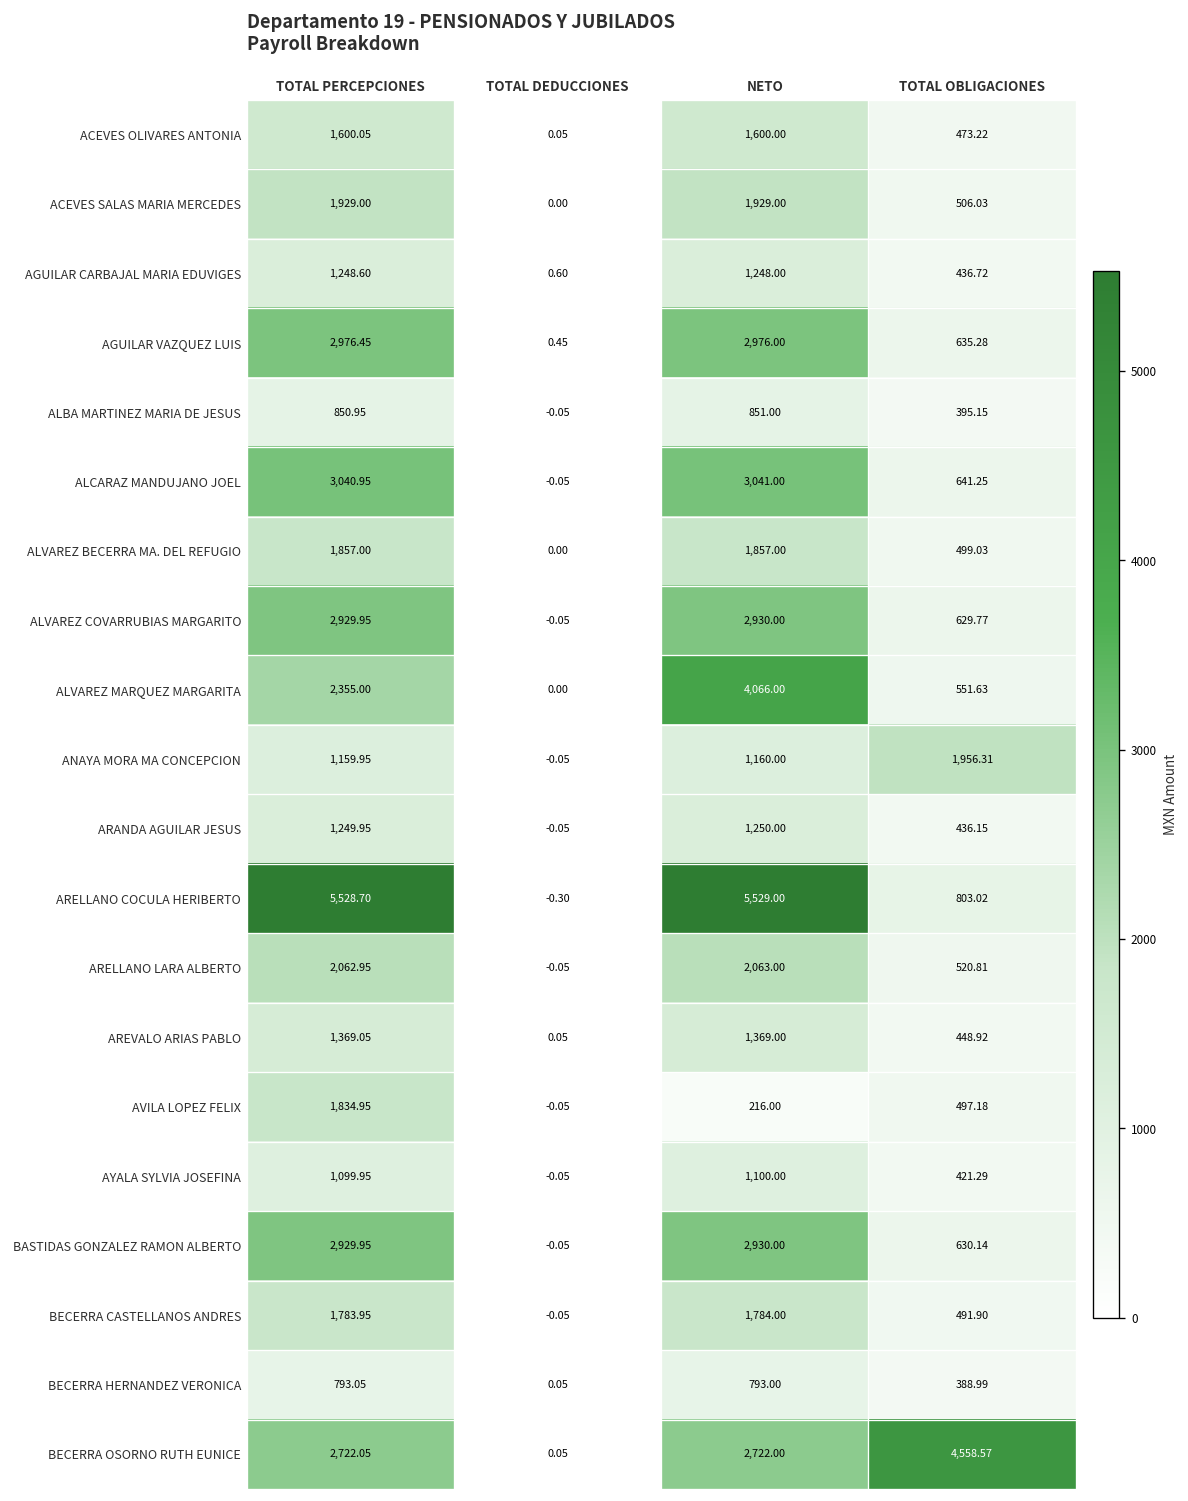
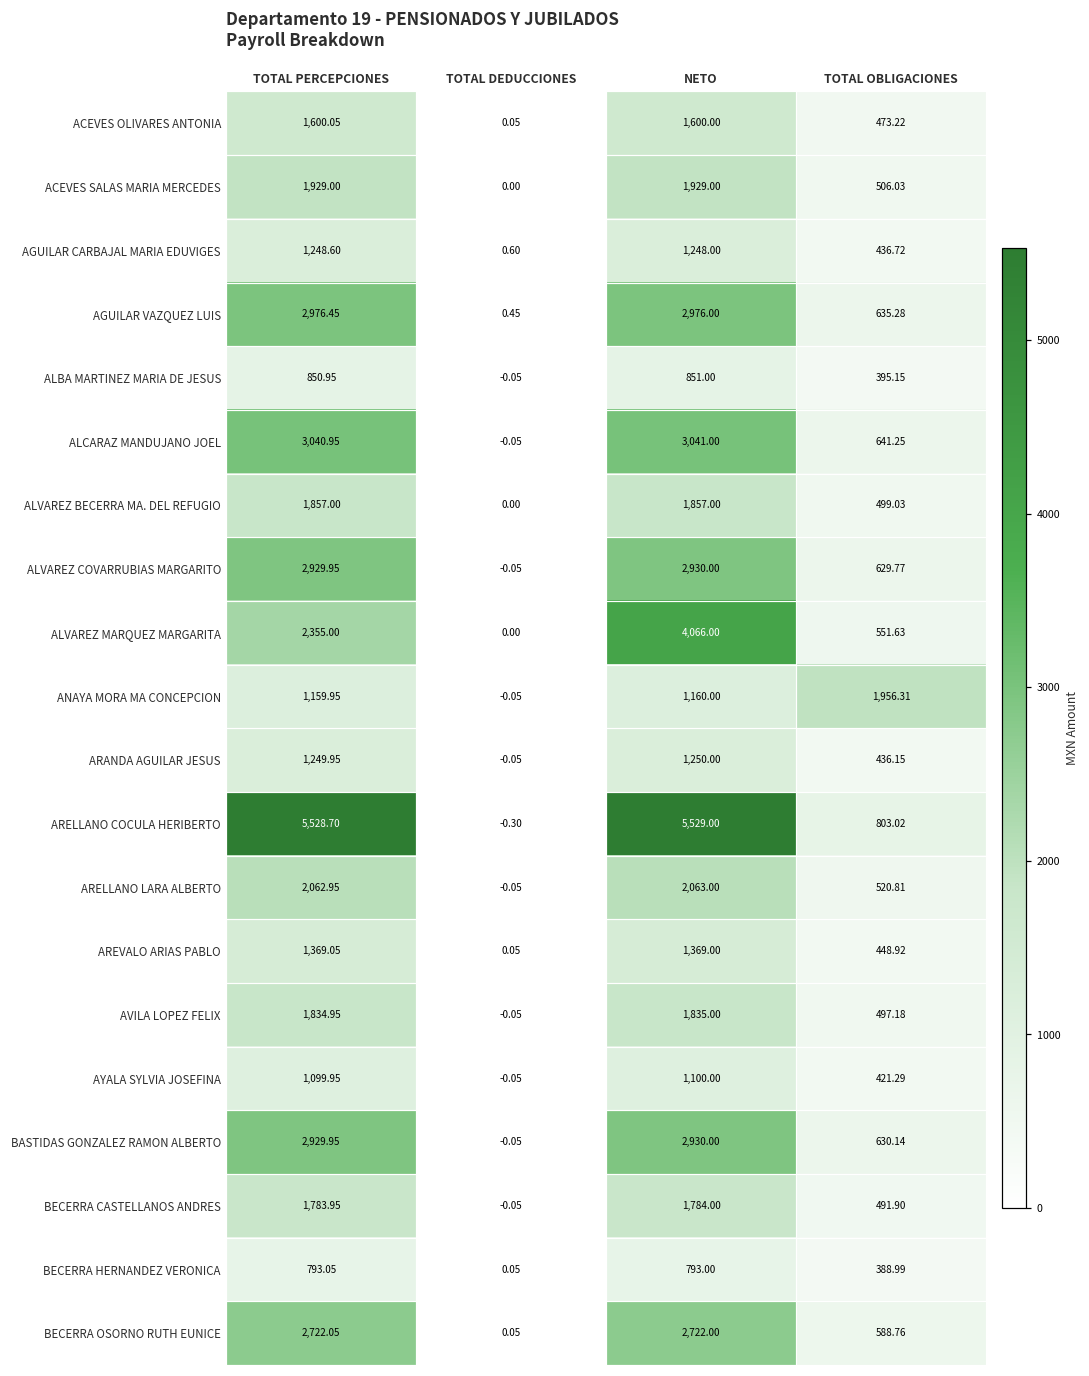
  {
    "ACEVES OLIVARES ANTONIA": {
      "TOTAL PERCEPCIONES": "1,600.05",
      "TOTAL DEDUCCIONES": "0.05",
      "NETO": "1,600.00",
      "TOTAL OBLIGACIONES": "473.22"
    },
    "ACEVES SALAS MARIA MERCEDES": {
      "TOTAL PERCEPCIONES": "1,929.00",
      "TOTAL DEDUCCIONES": "0.00",
      "NETO": "1,929.00",
      "TOTAL OBLIGACIONES": "506.03"
    },
    "AGUILAR CARBAJAL MARIA EDUVIGES": {
      "TOTAL PERCEPCIONES": "1,248.60",
      "TOTAL DEDUCCIONES": "0.60",
      "NETO": "1,248.00",
      "TOTAL OBLIGACIONES": "436.72"
    },
    "AGUILAR VAZQUEZ LUIS": {
      "TOTAL PERCEPCIONES": "2,976.45",
      "TOTAL DEDUCCIONES": "0.45",
      "NETO": "2,976.00",
      "TOTAL OBLIGACIONES": "635.28"
    },
    "ALBA MARTINEZ MARIA DE JESUS": {
      "TOTAL PERCEPCIONES": "850.95",
      "TOTAL DEDUCCIONES": "-0.05",
      "NETO": "851.00",
      "TOTAL OBLIGACIONES": "395.15"
    },
    "ALCARAZ MANDUJANO JOEL": {
      "TOTAL PERCEPCIONES": "3,040.95",
      "TOTAL DEDUCCIONES": "-0.05",
      "NETO": "3,041.00",
      "TOTAL OBLIGACIONES": "641.25"
    },
    "ALVAREZ BECERRA MA. DEL REFUGIO": {
      "TOTAL PERCEPCIONES": "1,857.00",
      "TOTAL DEDUCCIONES": "0.00",
      "NETO": "1,857.00",
      "TOTAL OBLIGACIONES": "499.03"
    },
    "ALVAREZ COVARRUBIAS MARGARITO": {
      "TOTAL PERCEPCIONES": "2,929.95",
      "TOTAL DEDUCCIONES": "-0.05",
      "NETO": "2,930.00",
      "TOTAL OBLIGACIONES": "629.77"
    },
    "ALVAREZ MARQUEZ MARGARITA": {
      "TOTAL PERCEPCIONES": "2,355.00",
      "TOTAL DEDUCCIONES": "0.00",
      "NETO": "4,066.00",
      "TOTAL OBLIGACIONES": "551.63"
    },
    "ANAYA MORA MA CONCEPCION": {
      "TOTAL PERCEPCIONES": "1,159.95",
      "TOTAL DEDUCCIONES": "-0.05",
      "NETO": "1,160.00",
      "TOTAL OBLIGACIONES": "1,956.31"
    },
    "ARANDA AGUILAR JESUS": {
      "TOTAL PERCEPCIONES": "1,249.95",
      "TOTAL DEDUCCIONES": "-0.05",
      "NETO": "1,250.00",
      "TOTAL OBLIGACIONES": "436.15"
    },
    "ARELLANO COCULA HERIBERTO": {
      "TOTAL PERCEPCIONES": "5,528.70",
      "TOTAL DEDUCCIONES": "-0.30",
      "NETO": "5,529.00",
      "TOTAL OBLIGACIONES": "803.02"
    },
    "ARELLANO LARA ALBERTO": {
      "TOTAL PERCEPCIONES": "2,062.95",
      "TOTAL DEDUCCIONES": "-0.05",
      "NETO": "2,063.00",
      "TOTAL OBLIGACIONES": "520.81"
    },
    "AREVALO ARIAS PABLO": {
      "TOTAL PERCEPCIONES": "1,369.05",
      "TOTAL DEDUCCIONES": "0.05",
      "NETO": "1,369.00",
      "TOTAL OBLIGACIONES": "448.92"
    },
    "AVILA LOPEZ FELIX": {
      "TOTAL PERCEPCIONES": "1,834.95",
      "TOTAL DEDUCCIONES": "-0.05",
-     "NETO": "216.00",
+     "NETO": "1,835.00",
      "TOTAL OBLIGACIONES": "497.18"
    },
    "AYALA SYLVIA JOSEFINA": {
      "TOTAL PERCEPCIONES": "1,099.95",
      "TOTAL DEDUCCIONES": "-0.05",
      "NETO": "1,100.00",
      "TOTAL OBLIGACIONES": "421.29"
    },
    "BASTIDAS GONZALEZ RAMON ALBERTO": {
      "TOTAL PERCEPCIONES": "2,929.95",
      "TOTAL DEDUCCIONES": "-0.05",
      "NETO": "2,930.00",
      "TOTAL OBLIGACIONES": "630.14"
    },
    "BECERRA CASTELLANOS ANDRES": {
      "TOTAL PERCEPCIONES": "1,783.95",
      "TOTAL DEDUCCIONES": "-0.05",
      "NETO": "1,784.00",
      "TOTAL OBLIGACIONES": "491.90"
    },
    "BECERRA HERNANDEZ VERONICA": {
      "TOTAL PERCEPCIONES": "793.05",
      "TOTAL DEDUCCIONES": "0.05",
      "NETO": "793.00",
      "TOTAL OBLIGACIONES": "388.99"
    },
    "BECERRA OSORNO RUTH EUNICE": {
      "TOTAL PERCEPCIONES": "2,722.05",
      "TOTAL DEDUCCIONES": "0.05",
      "NETO": "2,722.00",
-     "TOTAL OBLIGACIONES": "4,558.57"
+     "TOTAL OBLIGACIONES": "588.76"
    }
  }
